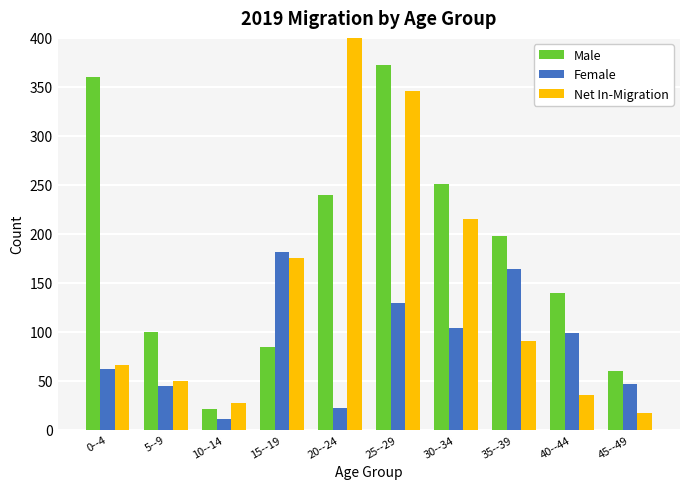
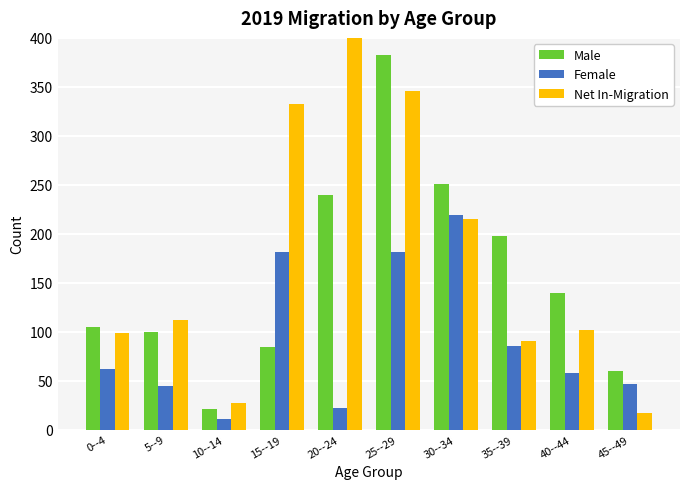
  {
    "Male": {
-     "0--4": 360,
+     "0--4": 110,
      "5--9": 100,
      "10--14": 20,
      "15--19": 80,
      "20--24": 240,
-     "25--29": 370,
+     "25--29": 380,
      "30--34": 250,
      "35--39": 200,
      "40--44": 140,
      "45--49": 60
    },
    "Female": {
      "0--4": 60,
      "5--9": 50,
      "10--14": 10,
      "15--19": 180,
      "20--24": 20,
-     "25--29": 130,
-     "30--34": 100,
-     "35--39": 160,
-     "40--44": 100,
+     "25--29": 180,
+     "30--34": 220,
+     "35--39": 90,
+     "40--44": 60,
      "45--49": 50
    },
    "Net In-Migration": {
-     "0--4": 70,
-     "5--9": 50,
+     "0--4": 100,
+     "5--9": 110,
      "10--14": 30,
-     "15--19": 180,
+     "15--19": 330,
      "25--29": 350,
      "30--34": 220,
      "35--39": 90,
-     "40--44": 40,
+     "40--44": 100,
      "45--49": 20
    }
  }
